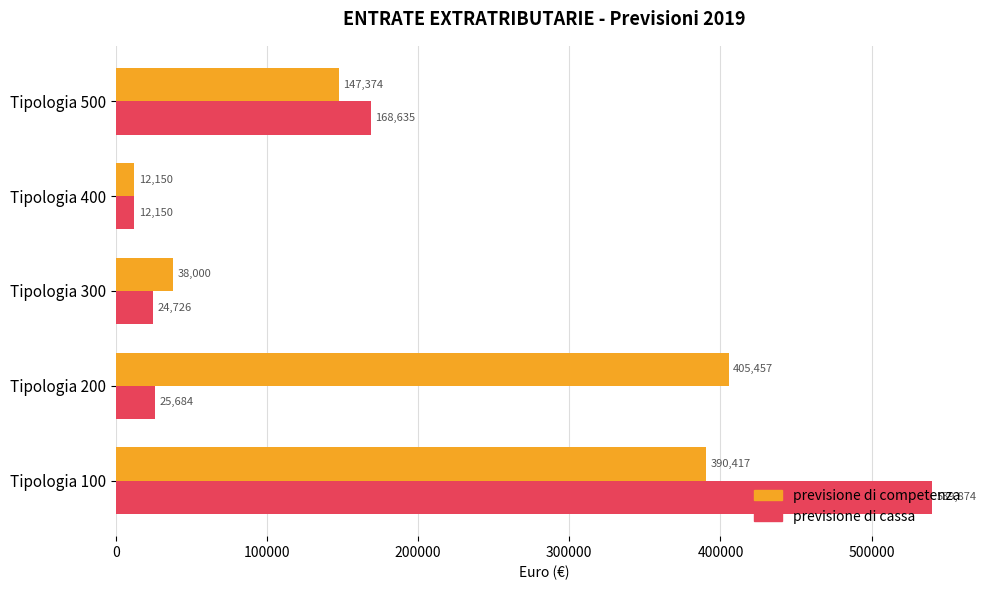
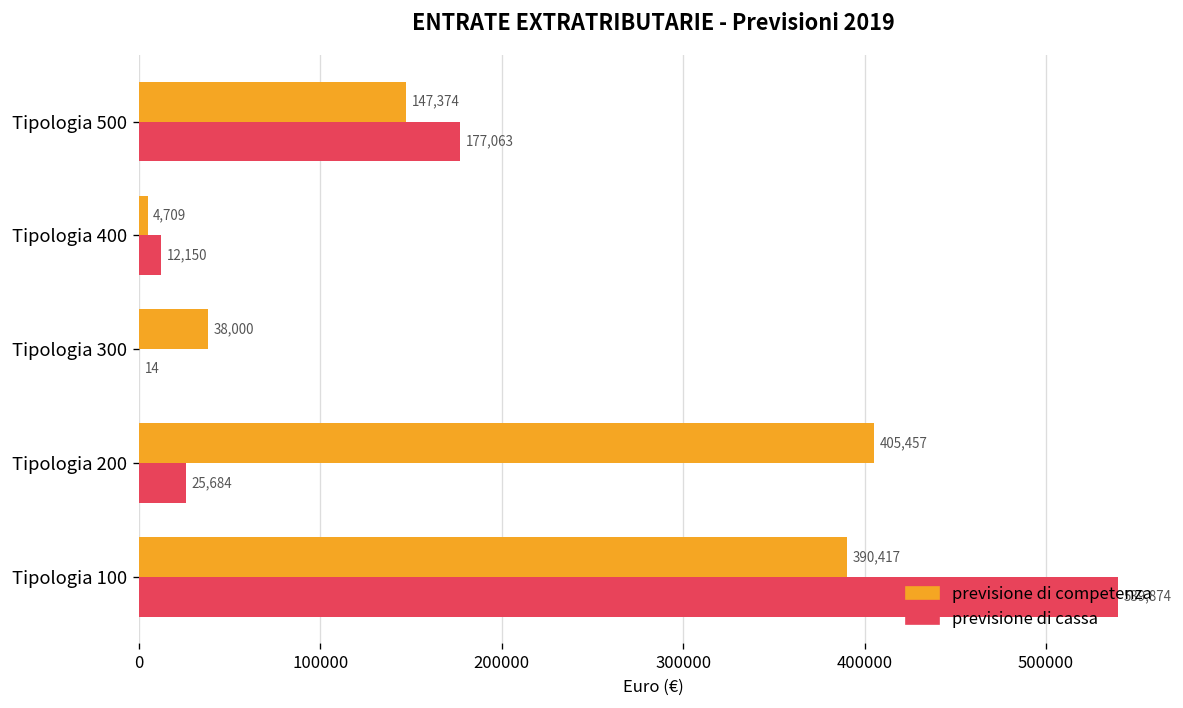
  {
    "previsione di competenza": {
      "Tipologia 500": "147,374",
-     "Tipologia 400": "12,150",
+     "Tipologia 400": "4,709",
      "Tipologia 300": "38,000",
      "Tipologia 200": "405,457",
      "Tipologia 100": "390,417"
    },
    "previsione di cassa": {
-     "Tipologia 500": "168,635",
+     "Tipologia 500": "177,063",
      "Tipologia 400": "12,150",
-     "Tipologia 300": "24,726",
+     "Tipologia 300": "14",
      "Tipologia 200": "25,684",
      "Tipologia 100": "539,874"
    }
  }
